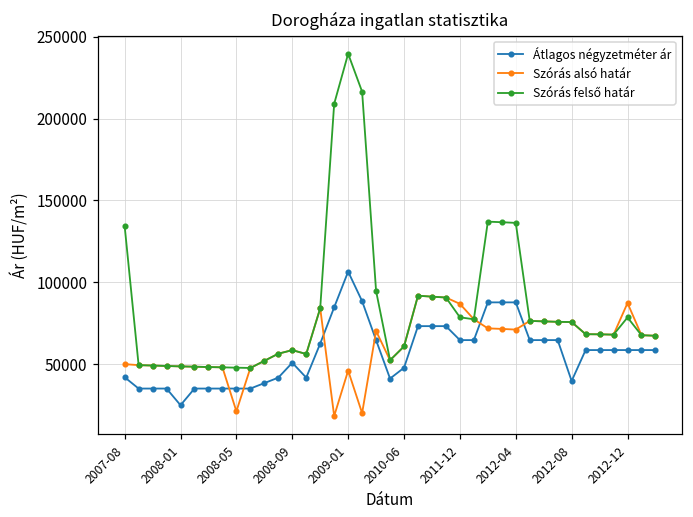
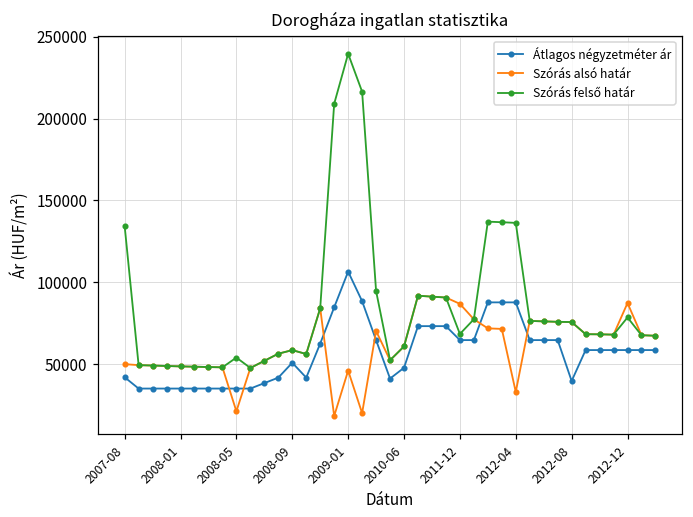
  {
    "Átlagos négyzetméter ár": {
      "2007-08": 42000,
-     "2008-01": 25000,
+     "2008-01": 35000,
      "2008-05": 35000,
      "2008-09": 51000,
      "2009-01": 107000,
      "2010-06": 48000,
      "2011-12": 65000,
      "2012-04": 88000,
      "2012-08": 40000,
      "2012-12": 59000
    },
    "Szórás alsó határ": {
      "2007-08": 50000,
      "2008-05": 21000,
      "2009-01": 46000,
      "2011-12": 87000,
-     "2012-04": 71000,
+     "2012-04": 33000,
      "2012-12": 87000
    },
    "Szórás felső határ": {
      "2007-08": 134000,
-     "2008-05": 48000,
+     "2008-05": 54000,
      "2009-01": 240000,
-     "2011-12": 79000,
+     "2011-12": 68000,
      "2012-04": 136000,
      "2012-12": 78000
    }
  }
